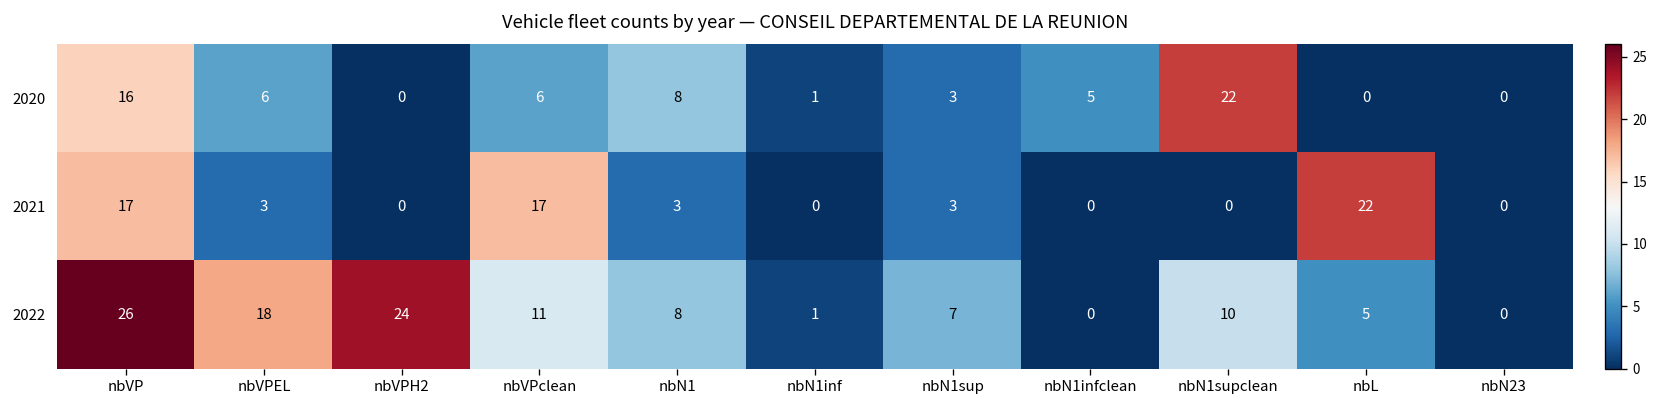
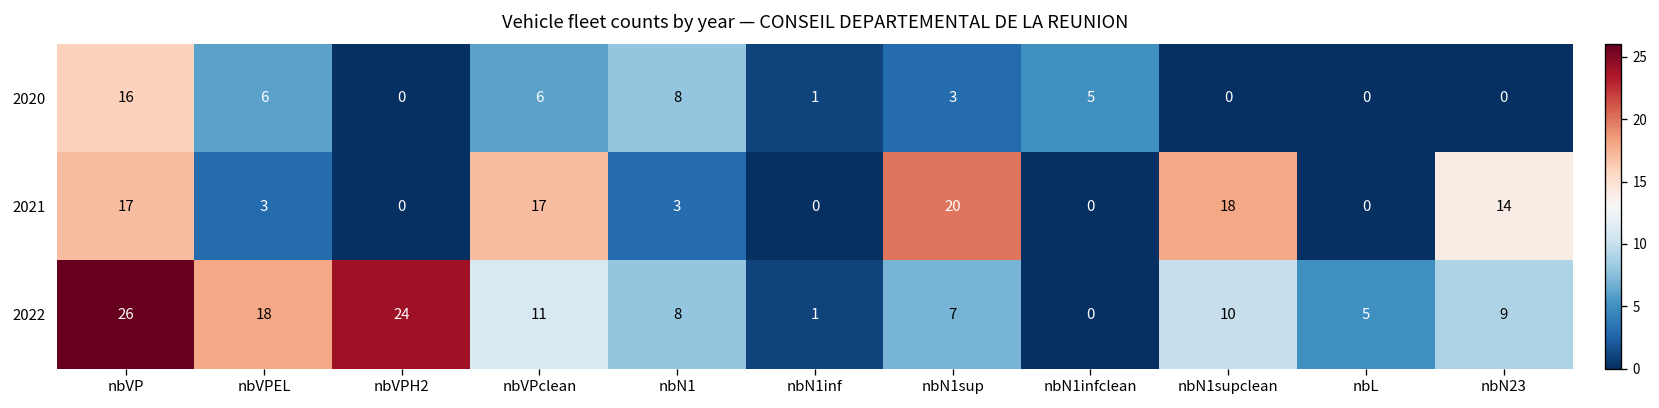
  {
    "2020": {
      "nbVP": 16,
      "nbVPEL": 6,
      "nbVPH2": 0,
      "nbVPclean": 6,
      "nbN1": 8,
      "nbN1inf": 1,
      "nbN1sup": 3,
      "nbN1infclean": 5,
-     "nbN1supclean": 22,
+     "nbN1supclean": 0,
      "nbL": 0,
      "nbN23": 0
    },
    "2021": {
      "nbVP": 17,
      "nbVPEL": 3,
      "nbVPH2": 0,
      "nbVPclean": 17,
      "nbN1": 3,
      "nbN1inf": 0,
-     "nbN1sup": 3,
+     "nbN1sup": 20,
      "nbN1infclean": 0,
-     "nbN1supclean": 0,
-     "nbL": 22,
-     "nbN23": 0
+     "nbN1supclean": 18,
+     "nbL": 0,
+     "nbN23": 14
    },
    "2022": {
      "nbVP": 26,
      "nbVPEL": 18,
      "nbVPH2": 24,
      "nbVPclean": 11,
      "nbN1": 8,
      "nbN1inf": 1,
      "nbN1sup": 7,
      "nbN1infclean": 0,
      "nbN1supclean": 10,
      "nbL": 5,
-     "nbN23": 0
+     "nbN23": 9
    }
  }
